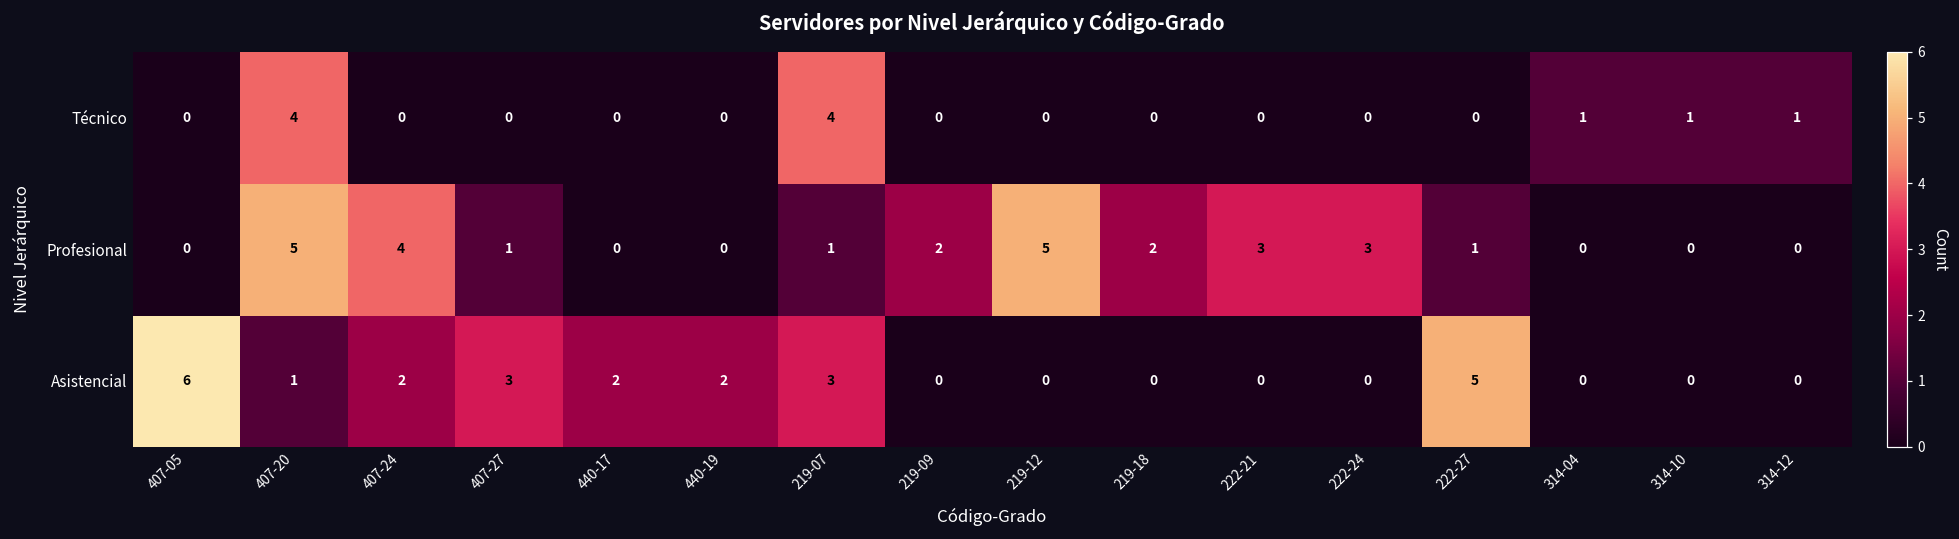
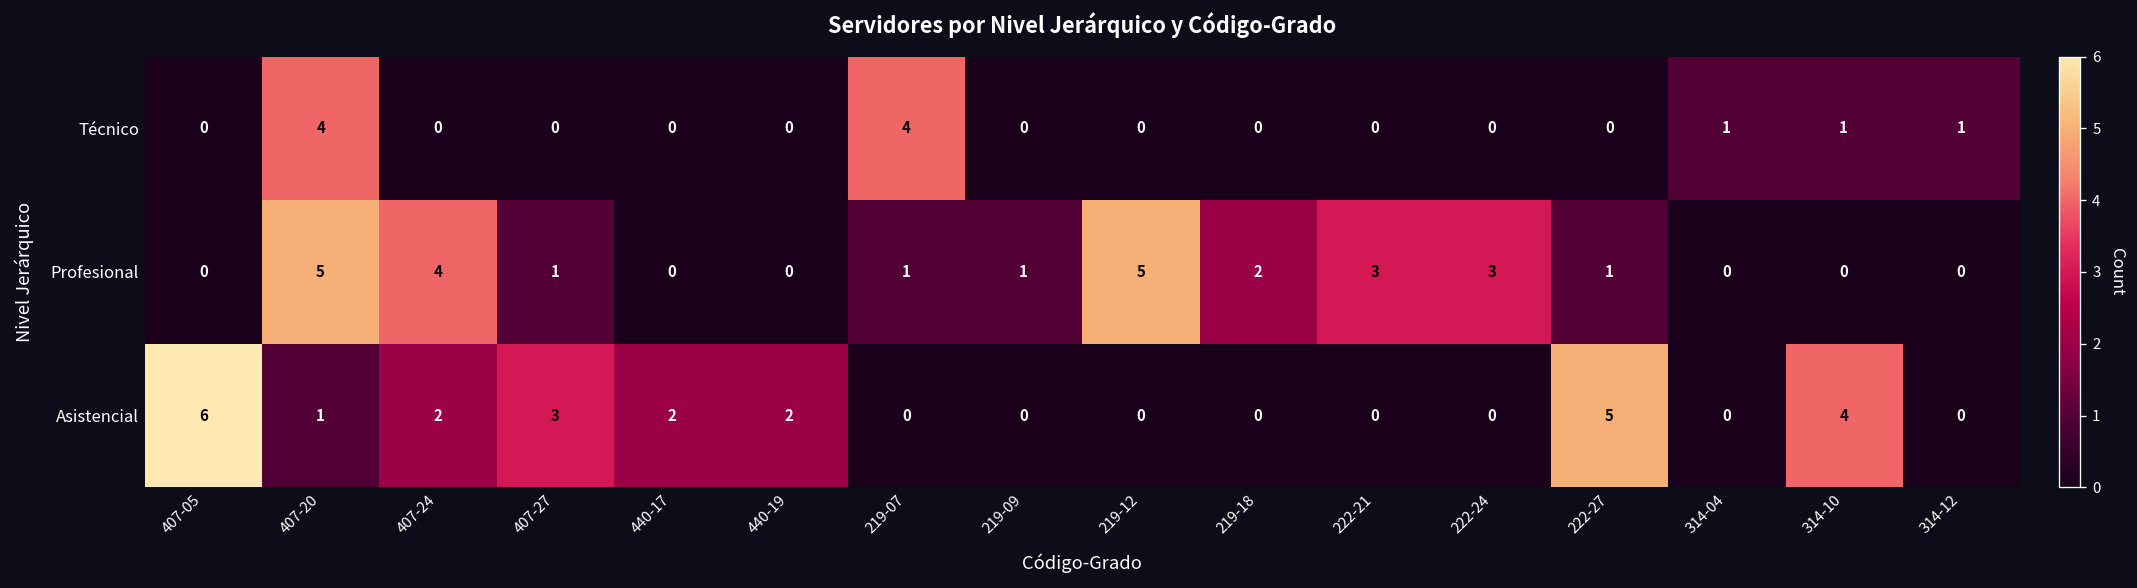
  {
    "Técnico": {
      "407-05": 0,
      "407-20": 4,
      "407-24": 0,
      "407-27": 0,
      "440-17": 0,
      "440-19": 0,
      "219-07": 4,
      "219-09": 0,
      "219-12": 0,
      "219-18": 0,
      "222-21": 0,
      "222-24": 0,
      "222-27": 0,
      "314-04": 1,
      "314-10": 1,
      "314-12": 1
    },
    "Profesional": {
      "407-05": 0,
      "407-20": 5,
      "407-24": 4,
      "407-27": 1,
      "440-17": 0,
      "440-19": 0,
      "219-07": 1,
-     "219-09": 2,
+     "219-09": 1,
      "219-12": 5,
      "219-18": 2,
      "222-21": 3,
      "222-24": 3,
      "222-27": 1,
      "314-04": 0,
      "314-10": 0,
      "314-12": 0
    },
    "Asistencial": {
      "407-05": 6,
      "407-20": 1,
      "407-24": 2,
      "407-27": 3,
      "440-17": 2,
      "440-19": 2,
-     "219-07": 3,
+     "219-07": 0,
      "219-09": 0,
      "219-12": 0,
      "219-18": 0,
      "222-21": 0,
      "222-24": 0,
      "222-27": 5,
      "314-04": 0,
-     "314-10": 0,
+     "314-10": 4,
      "314-12": 0
    }
  }
